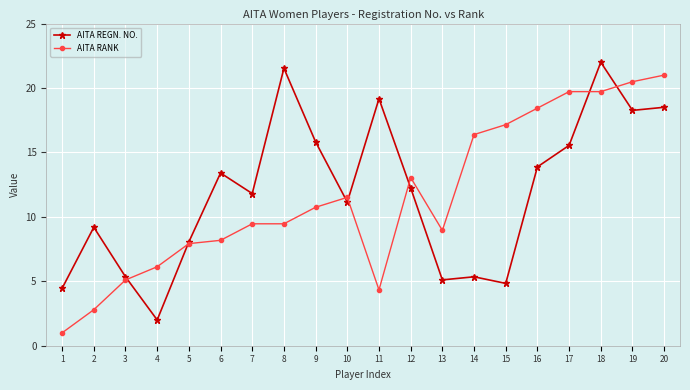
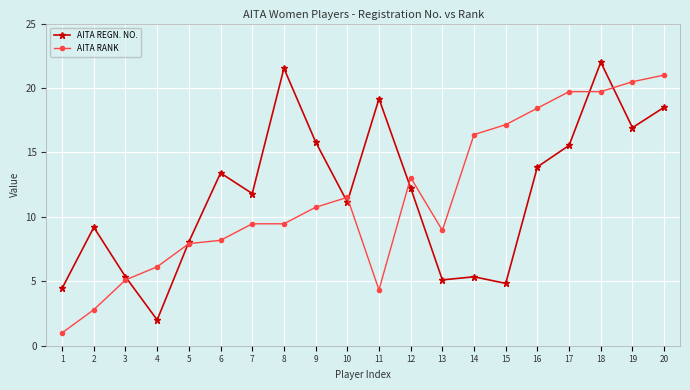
  {
    "AITA REGN. NO.": {
      "1": 4.5,
      "2": 9.2,
      "3": 5.3,
      "4": 2.0,
      "6": 13.4,
      "7": 11.8,
      "8": 21.5,
      "9": 15.8,
      "10": 11.1,
      "11": 19.2,
      "12": 12.2,
      "13": 5.1,
      "14": 5.3,
      "15": 4.8,
      "16": 13.9,
      "17": 15.5,
      "18": 22.0,
-     "19": 18.3,
+     "19": 16.9,
      "20": 18.5
    },
    "AITA RANK": {
      "1": 1.0,
      "2": 2.8,
      "3": 5.1,
      "4": 6.1,
      "6": 8.2,
      "7": 9.5,
      "8": 9.5,
      "9": 10.7,
      "10": 11.5,
      "11": 4.3,
      "12": 13.1,
      "13": 8.9,
      "14": 16.4,
      "15": 17.2,
      "16": 18.4,
      "17": 19.7,
      "18": 19.7,
      "19": 20.5,
      "20": 21.0
    }
  }
